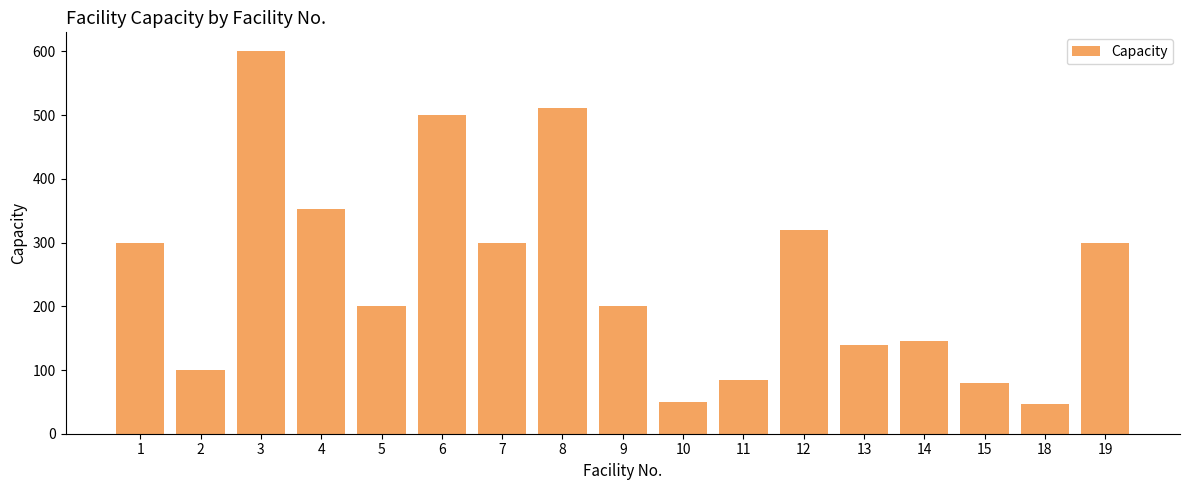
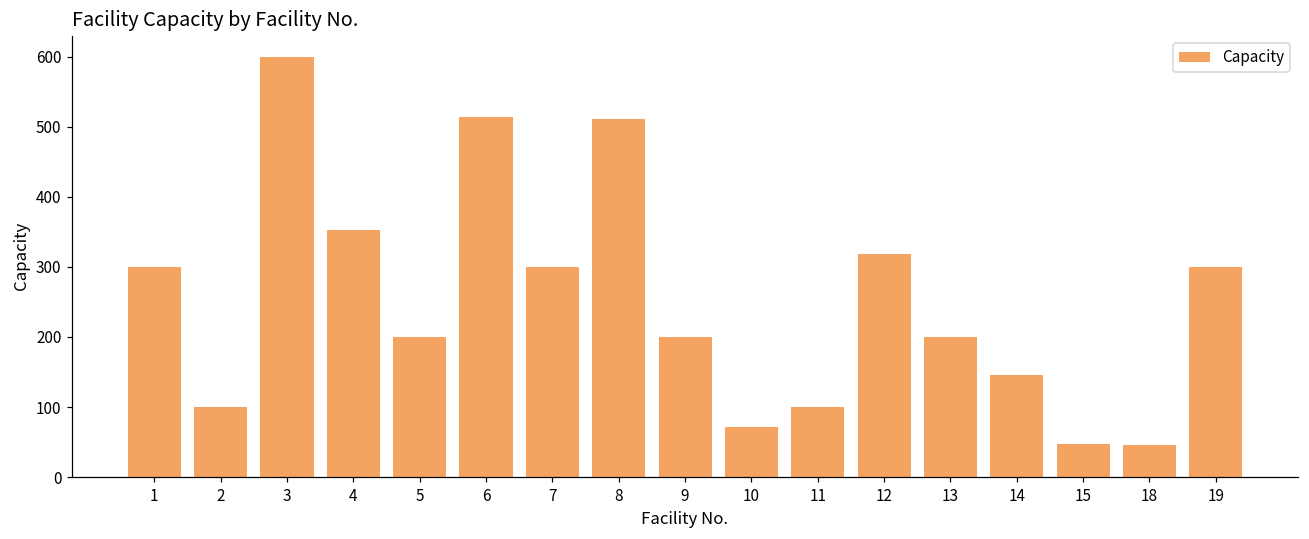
  {
    "1": 300,
    "2": 100,
    "3": 600,
    "4": 350,
    "5": 200,
-   "6": 500,
+   "6": 510,
    "7": 300,
    "8": 510,
    "9": 200,
-   "10": 50,
-   "11": 80,
+   "10": 70,
+   "11": 100,
    "12": 320,
-   "13": 140,
+   "13": 200,
    "14": 150,
-   "15": 80,
+   "15": 50,
    "18": 50,
    "19": 300
  }
